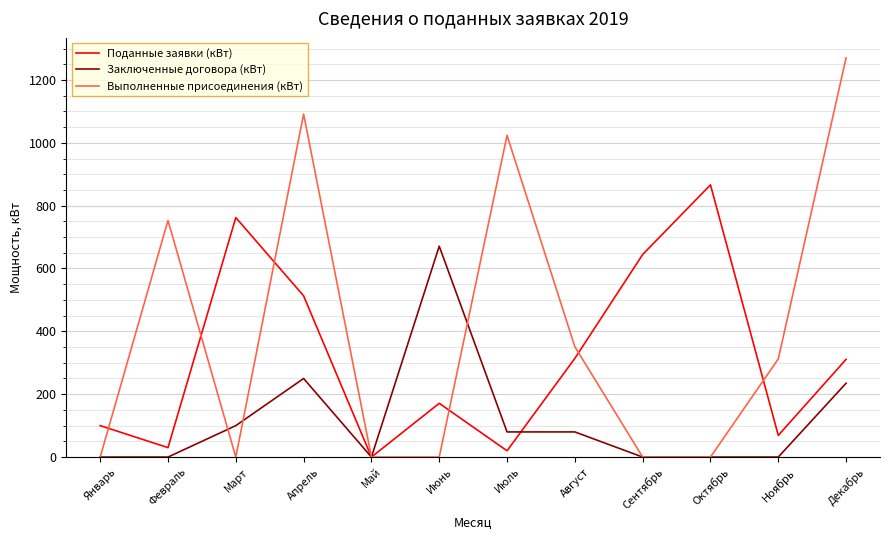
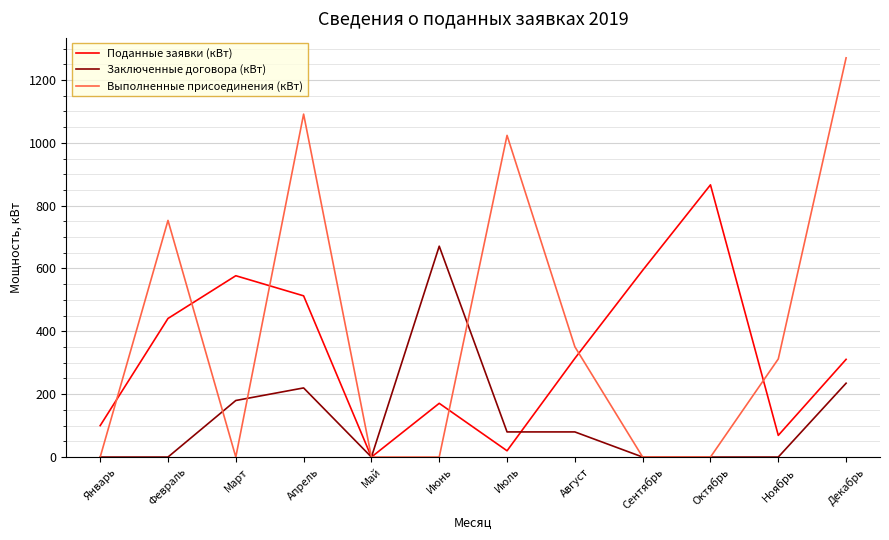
  {
    "Поданные заявки (кВт)": {
      "Январь": 100,
-     "Февраль": 30,
-     "Март": 760,
+     "Февраль": 440,
+     "Март": 580,
      "Апрель": 510,
      "Июнь": 170,
      "Июль": 20,
      "Август": 310,
-     "Сентябрь": 640,
+     "Сентябрь": 590,
      "Октябрь": 870,
      "Ноябрь": 70,
      "Декабрь": 310
    },
    "Заключенные договора (кВт)": {
      "Февраль": 0,
-     "Март": 100,
-     "Апрель": 250,
+     "Март": 180,
+     "Апрель": 220,
      "Июнь": 670,
      "Июль": 80,
      "Август": 80,
      "Ноябрь": 0,
      "Декабрь": 240
    },
    "Выполненные присоединения (кВт)": {
      "Февраль": 750,
      "Март": 0,
      "Апрель": 1090,
      "Июнь": 0,
      "Июль": 1020,
      "Август": 350,
      "Ноябрь": 310,
      "Декабрь": 1270
    }
  }
